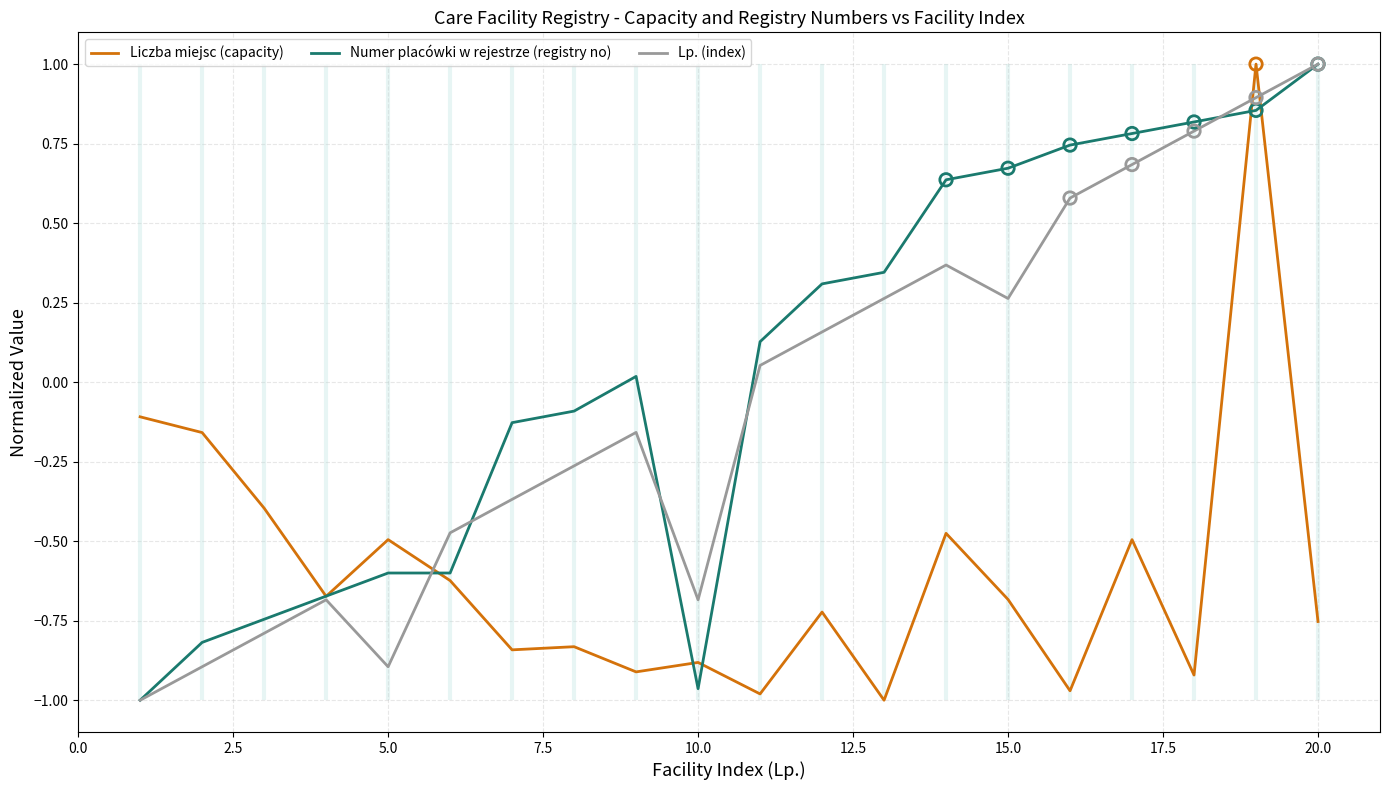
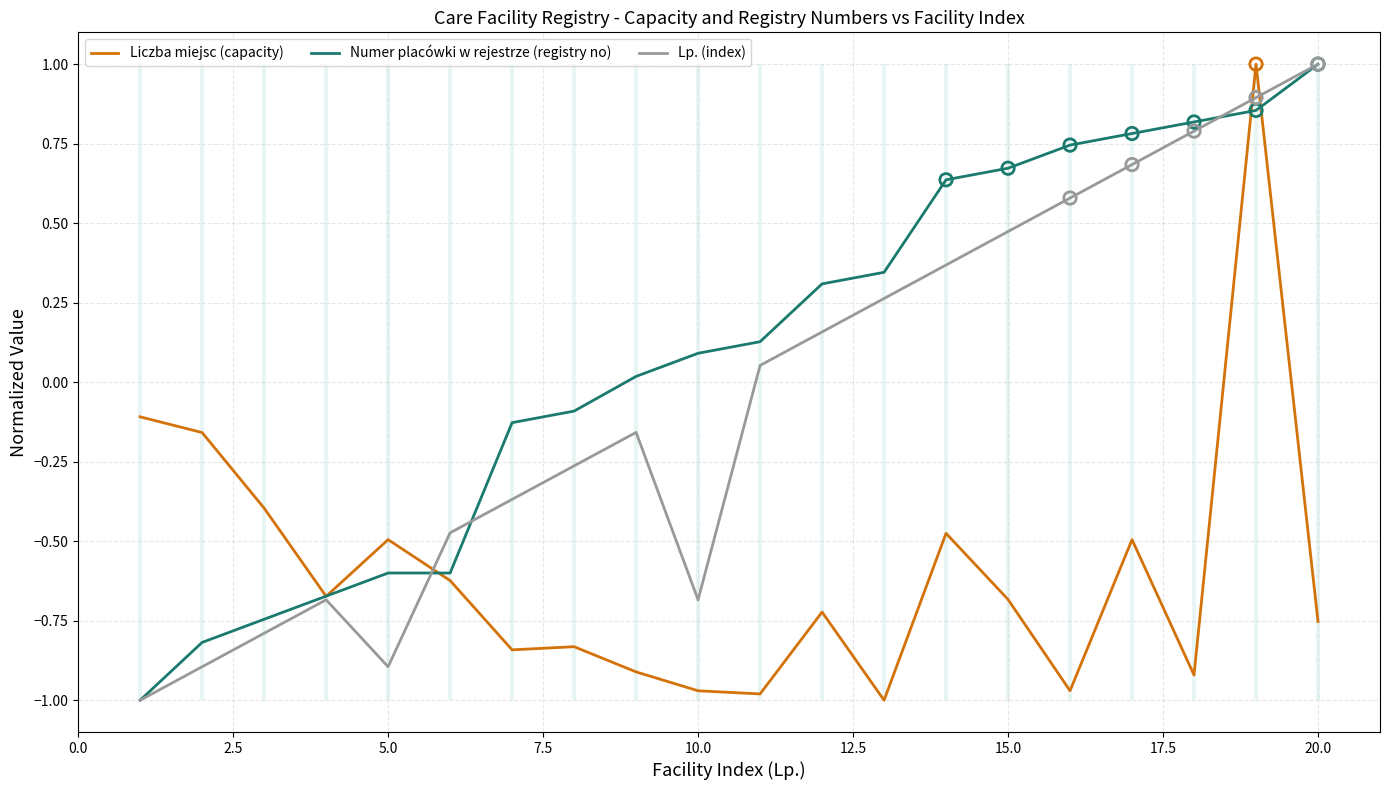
  {
    "Liczba miejsc (capacity)": {
      "5.0": -0.50,
-     "10.0": -0.88,
+     "10.0": -0.97,
      "15.0": -0.68,
      "20.0": -0.75
    },
    "Numer placówki w rejestrze (registry no)": {
      "5.0": -0.60,
-     "10.0": -0.96
+     "10.0": 0.09
    },
    "Lp. (index)": {
      "5.0": -0.89,
      "10.0": -0.68,
-     "15.0": 0.26
+     "15.0": 0.47
    }
  }
